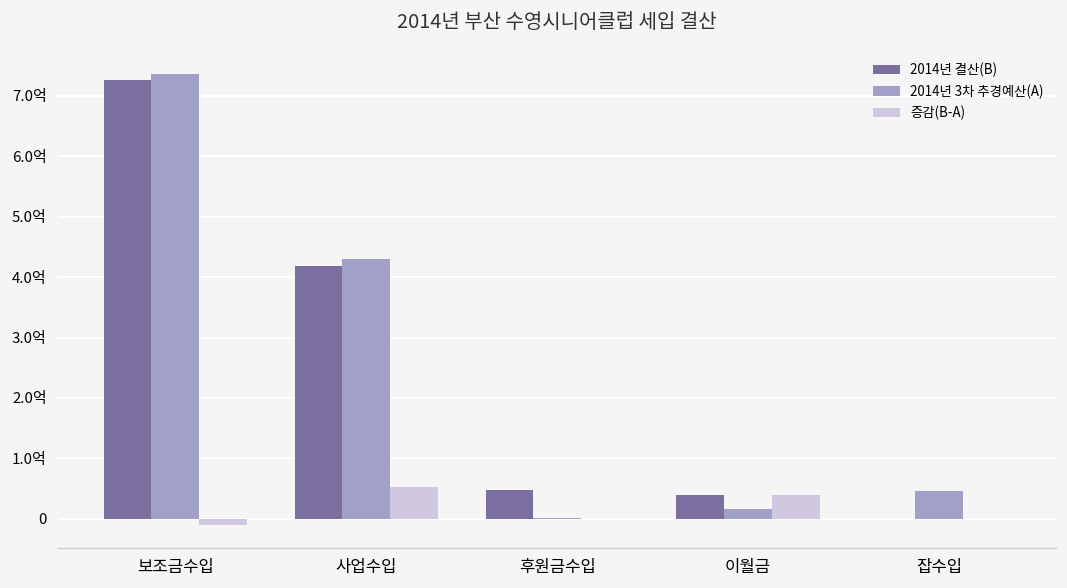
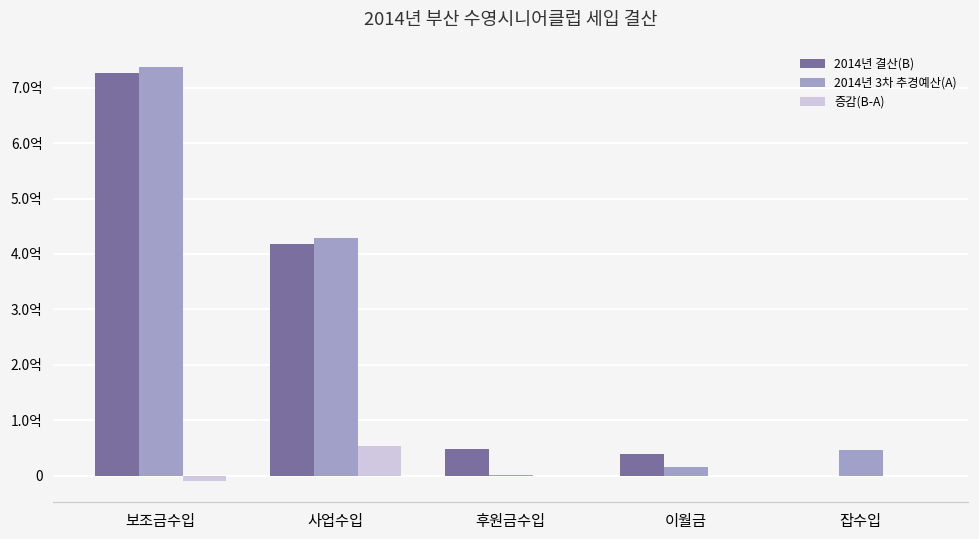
  {
    "2014년 결산(B)": {
      "보조금수입": "7.3억",
      "사업수입": "4.2억",
      "후원금수입": "0.5억",
      "이월금": "0.4억"
    },
    "2014년 3차 추경예산(A)": {
      "보조금수입": "7.4억",
      "사업수입": "4.3억",
      "이월금": "0.2억",
      "잡수입": "0.5억"
    },
    "증감(B-A)": {
      "보조금수입": "-0.1억",
      "사업수입": "0.5억",
-     "이월금": "0.4억",
+     "이월금": "0.0억",
      "잡수입": "0.0억"
    }
  }
